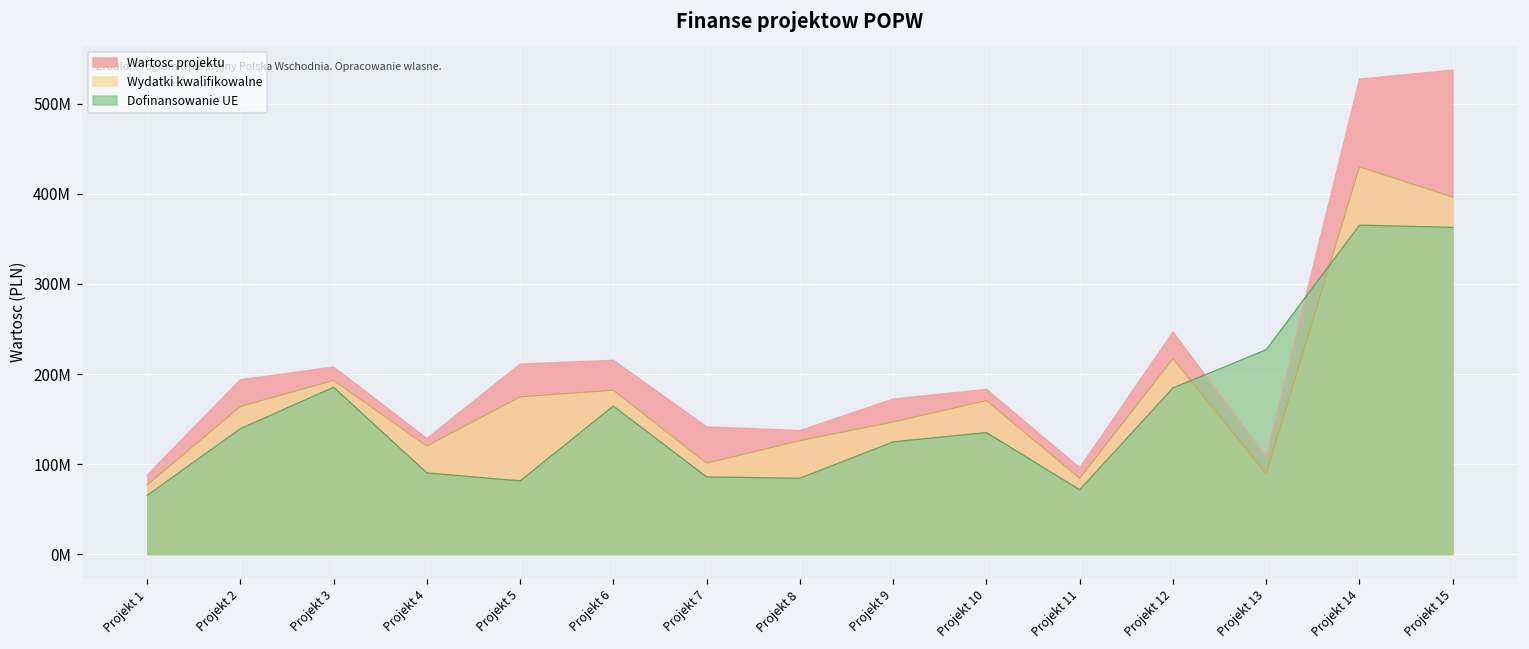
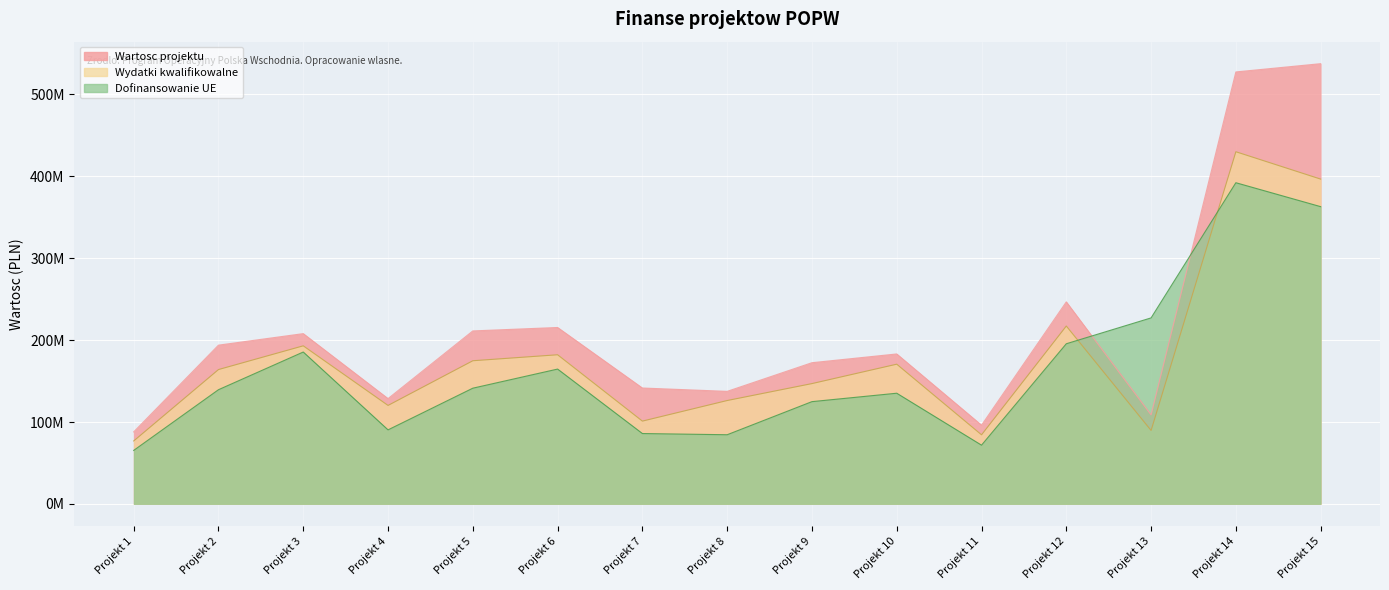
  {
    "Dofinansowanie UE": {
      "Projekt 1": 70000000,
      "Projekt 2": 140000000,
      "Projekt 3": 190000000,
      "Projekt 4": 90000000,
-     "Projekt 5": 80000000,
+     "Projekt 5": 140000000,
      "Projekt 6": 160000000,
      "Projekt 7": 90000000,
      "Projekt 8": 80000000,
      "Projekt 9": 120000000,
      "Projekt 10": 140000000,
      "Projekt 11": 70000000,
-     "Projekt 12": 180000000,
+     "Projekt 12": 200000000,
      "Projekt 13": 230000000,
-     "Projekt 14": 370000000,
+     "Projekt 14": 390000000,
      "Projekt 15": 360000000
    }
  }
